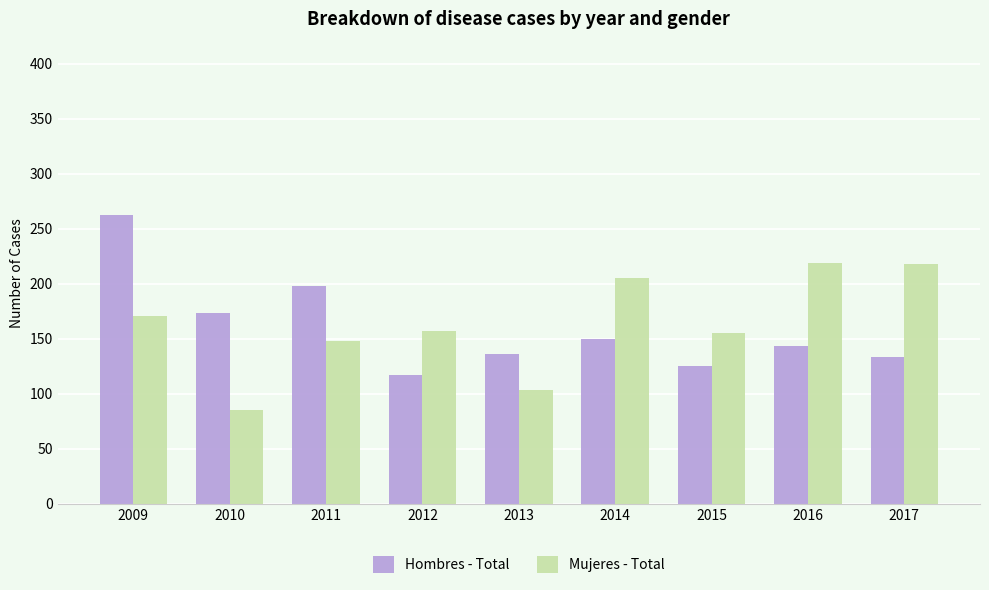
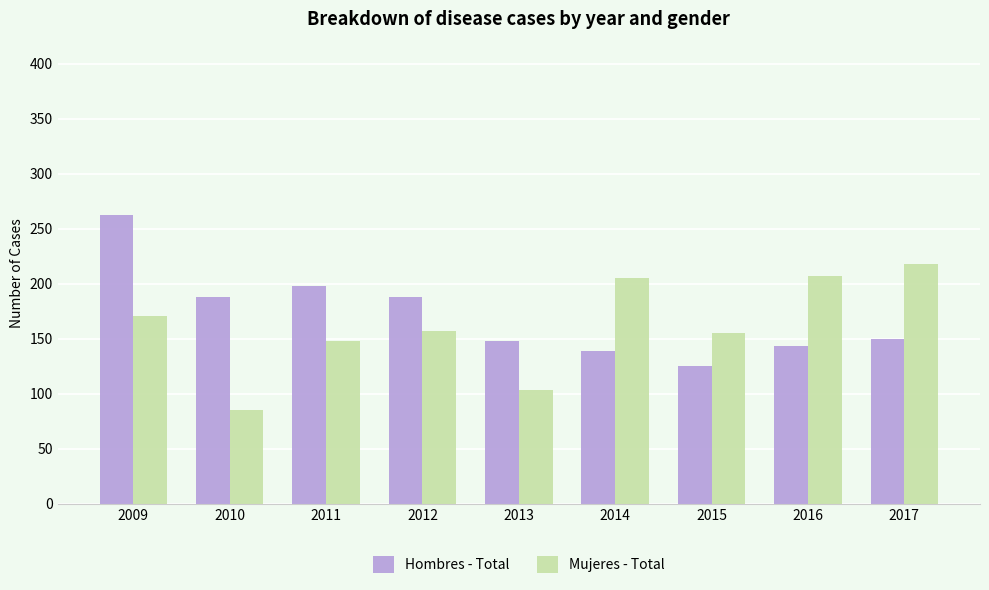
  {
    "Hombres - Total": {
      "2009": 262,
-     "2010": 173,
+     "2010": 188,
      "2011": 198,
-     "2012": 117,
-     "2013": 136,
-     "2014": 150,
+     "2012": 188,
+     "2013": 148,
+     "2014": 139,
      "2015": 125,
      "2016": 143,
-     "2017": 133
+     "2017": 150
    },
    "Mujeres - Total": {
      "2009": 171,
      "2010": 85,
      "2011": 148,
      "2012": 157,
      "2013": 103,
      "2014": 205,
      "2015": 155,
-     "2016": 219,
+     "2016": 207,
      "2017": 218
    }
  }
